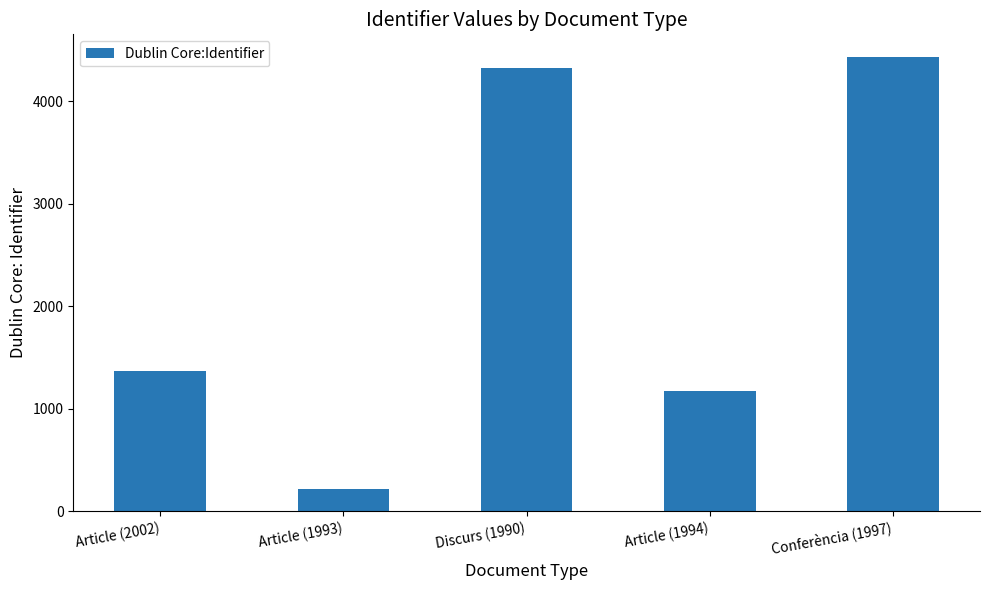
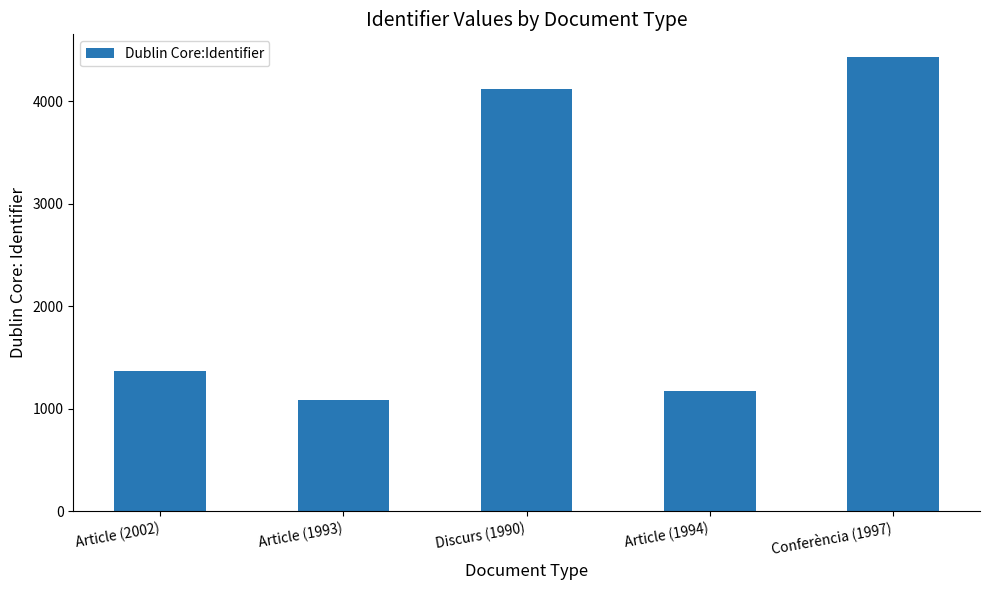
  {
    "Article (2002)": 1370,
-   "Article (1993)": 220,
-   "Discurs (1990)": 4330,
+   "Article (1993)": 1080,
+   "Discurs (1990)": 4120,
    "Article (1994)": 1180,
    "Conferència (1997)": 4430
  }
